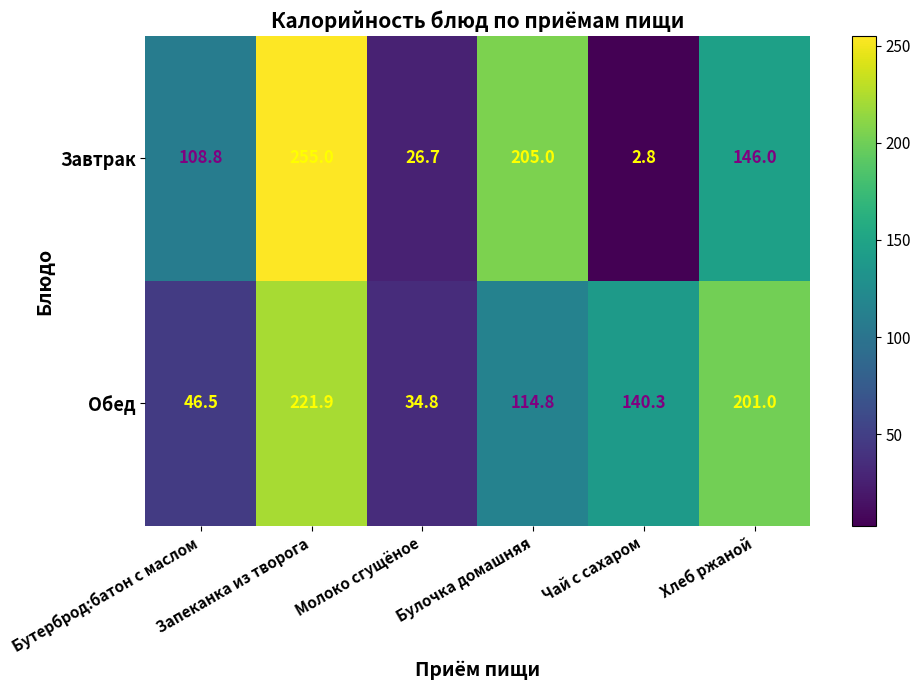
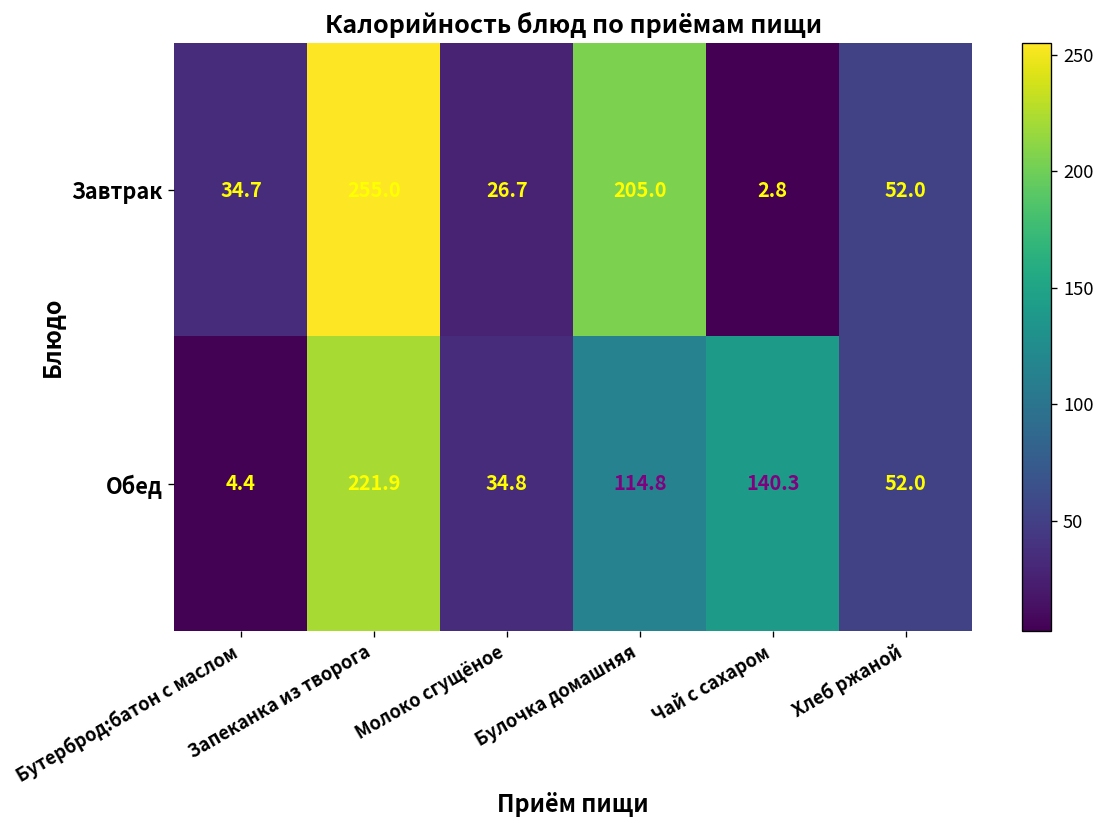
  {
    "Завтрак": {
-     "Бутерброд:батон с маслом": 108.8,
+     "Бутерброд:батон с маслом": 34.7,
      "Молоко сгущёное": 26.7,
      "Булочка домашняя": 205.0,
      "Чай с сахаром": 2.8,
-     "Хлеб ржаной": 146.0
+     "Хлеб ржаной": 52.0
    },
    "Обед": {
-     "Бутерброд:батон с маслом": 46.5,
+     "Бутерброд:батон с маслом": 4.4,
      "Запеканка из творога": 221.9,
      "Молоко сгущёное": 34.8,
      "Булочка домашняя": 114.8,
      "Чай с сахаром": 140.3,
-     "Хлеб ржаной": 201.0
+     "Хлеб ржаной": 52.0
    }
  }
